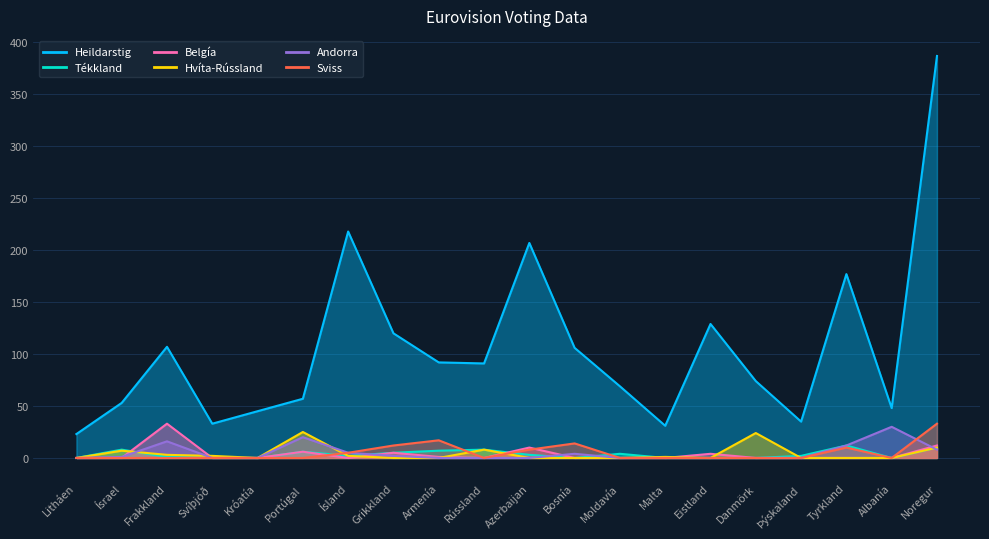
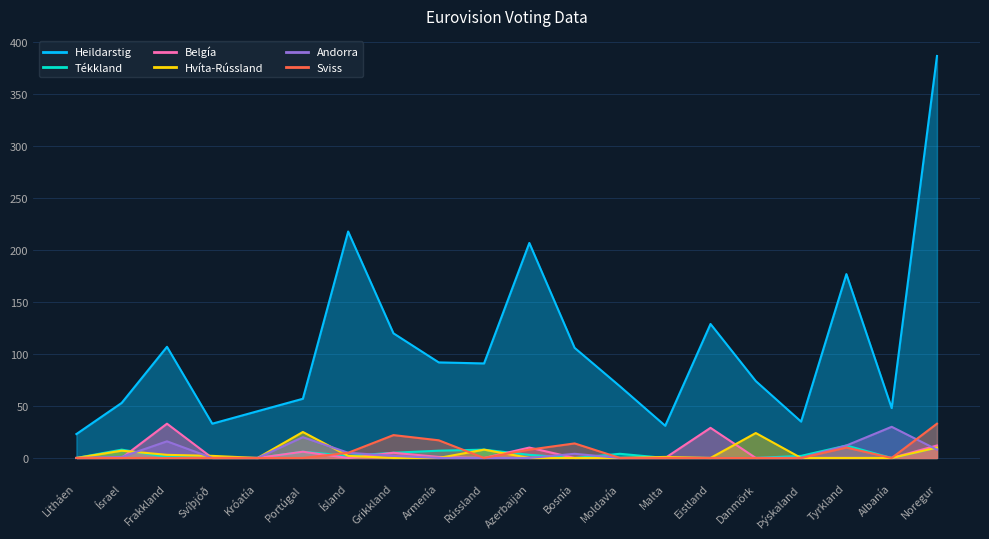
  {
    "Belgía": {
      "Frakkland": 33,
-     "Eistland": 4
+     "Eistland": 29
    },
    "Hvíta-Rússland": {
      "Portúgal": 25,
      "Danmörk": 24
    },
    "Andorra": {
      "Frakkland": 16,
      "Portúgal": 20,
      "Bosnía": 4,
      "Albanía": 30
    },
    "Sviss": {
      "Portúgal": 0,
-     "Grikkland": 12,
+     "Grikkland": 22,
      "Armenía": 17,
      "Bosnía": 14,
      "Noregur": 33
    }
  }
